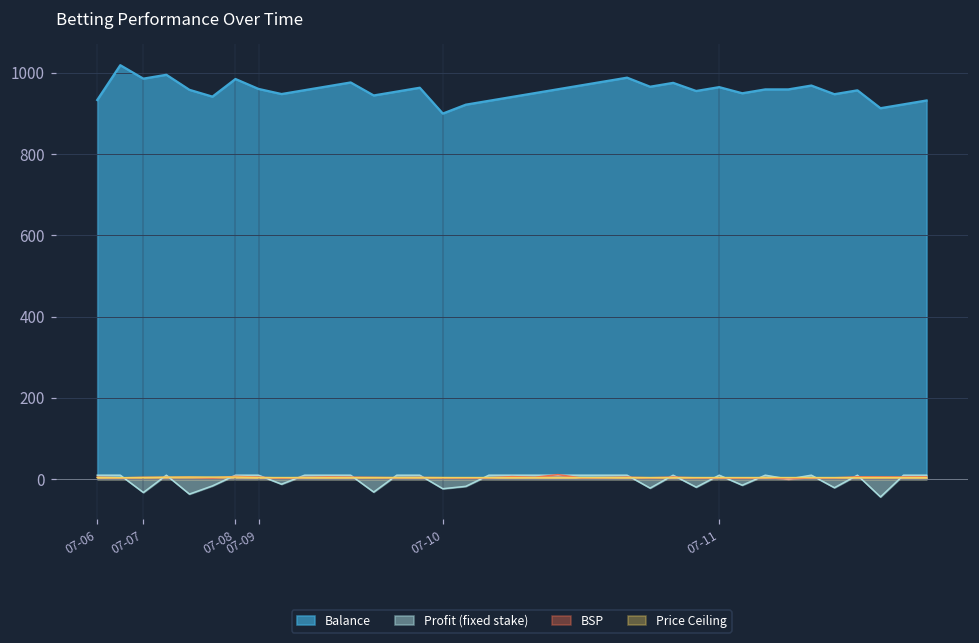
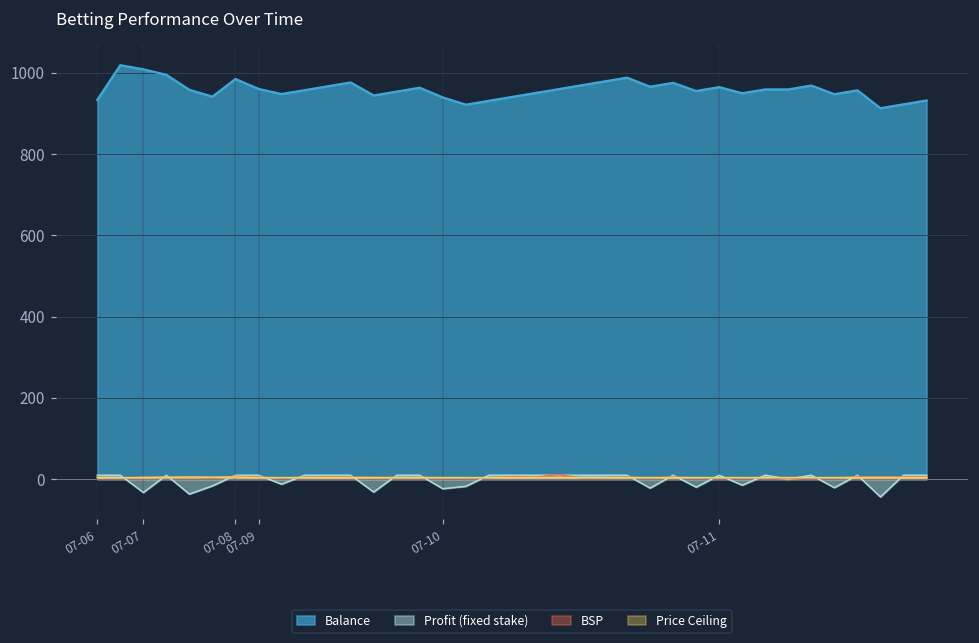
  {
    "Balance": {
      "07-06": 930,
-     "07-07": 990,
+     "07-07": 1010,
      "07-08": 990,
      "07-09": 960,
-     "07-10": 900,
+     "07-10": 940,
      "07-11": 970
    }
  }
